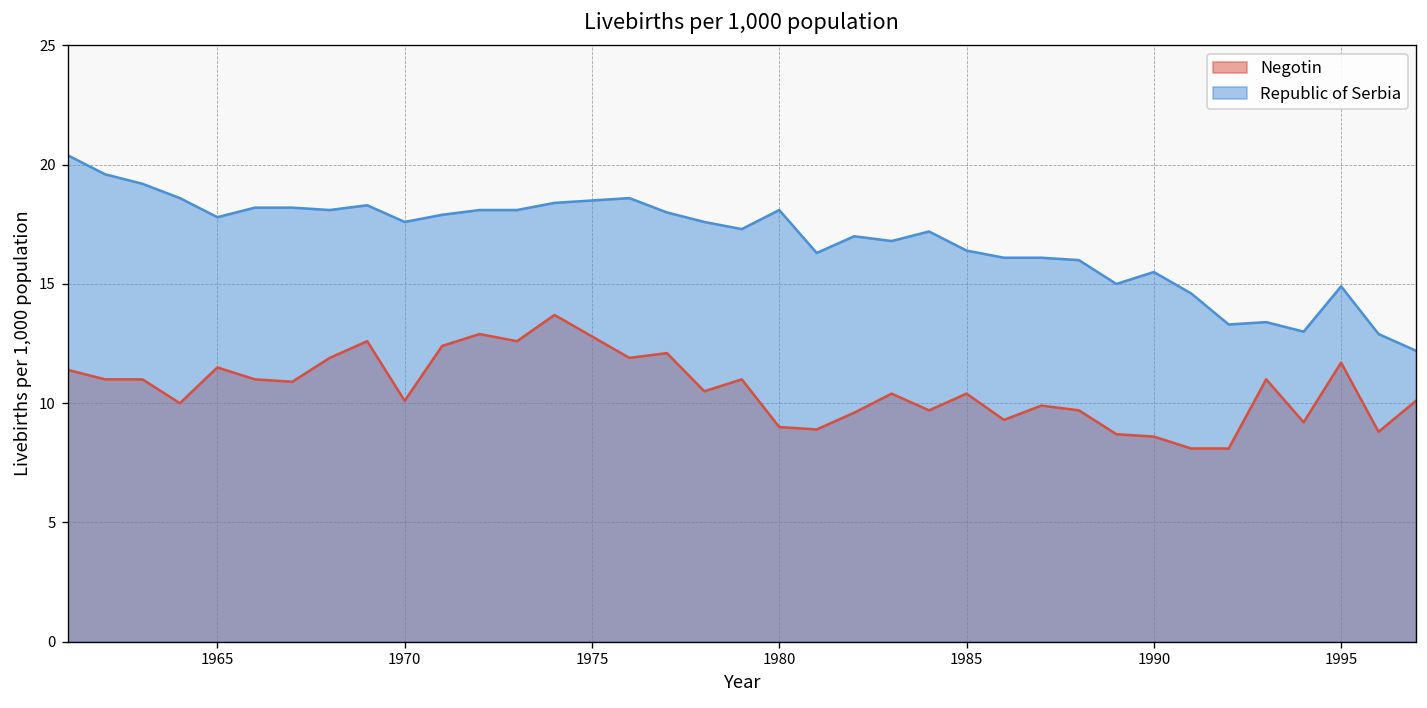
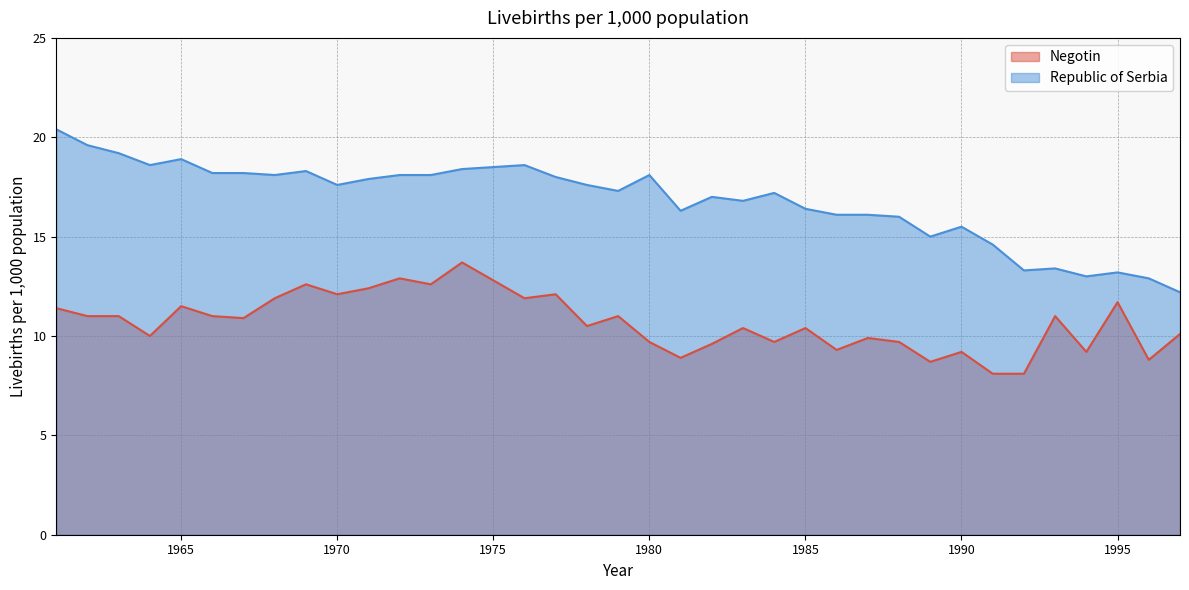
  {
    "Negotin": {
      "1965": 11.5,
-     "1970": 10.1,
+     "1970": 12.1,
      "1975": 12.8,
-     "1980": 9.0,
+     "1980": 9.7,
      "1985": 10.4,
-     "1990": 8.6,
+     "1990": 9.2,
      "1995": 11.7
    },
    "Republic of Serbia": {
-     "1965": 17.8,
+     "1965": 18.9,
      "1970": 17.6,
      "1975": 18.5,
      "1980": 18.1,
      "1985": 16.4,
      "1990": 15.5,
-     "1995": 14.9
+     "1995": 13.2
    }
  }
